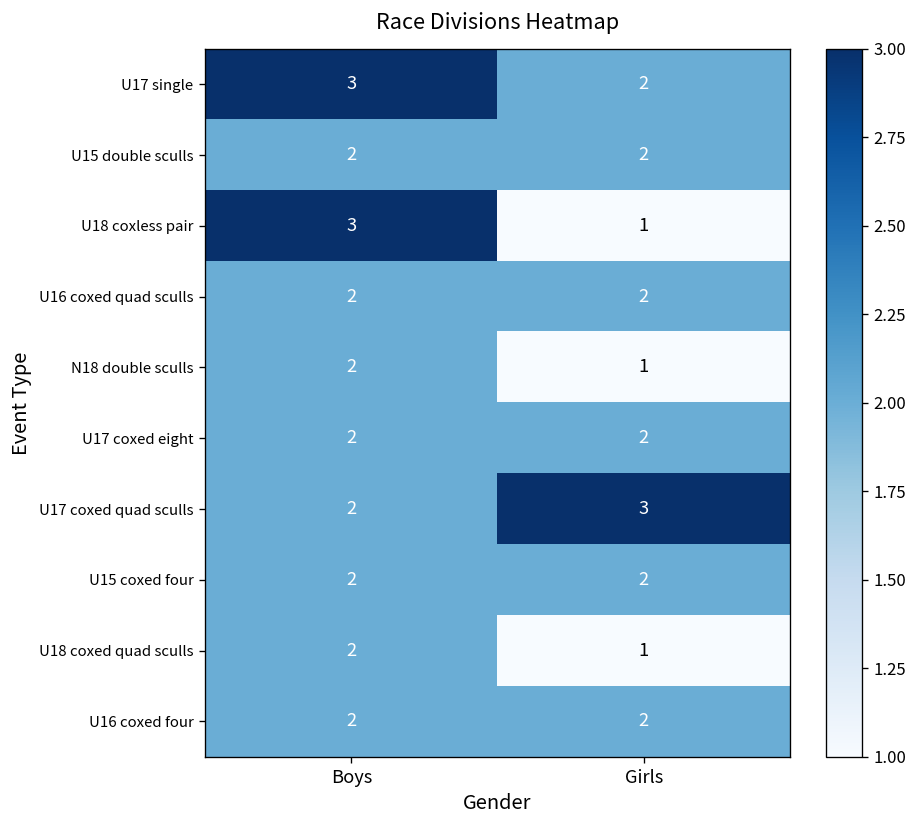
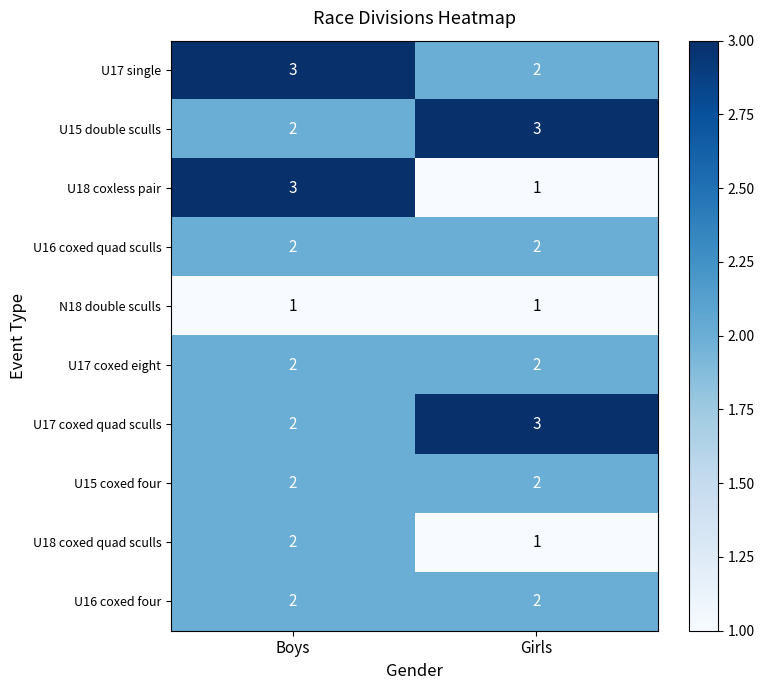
  {
    "U17 single": {
      "Boys": 3,
      "Girls": 2
    },
    "U15 double sculls": {
      "Boys": 2,
-     "Girls": 2
+     "Girls": 3
    },
    "U18 coxless pair": {
      "Boys": 3,
      "Girls": 1
    },
    "U16 coxed quad sculls": {
      "Boys": 2,
      "Girls": 2
    },
    "N18 double sculls": {
-     "Boys": 2,
+     "Boys": 1,
      "Girls": 1
    },
    "U17 coxed eight": {
      "Boys": 2,
      "Girls": 2
    },
    "U17 coxed quad sculls": {
      "Boys": 2,
      "Girls": 3
    },
    "U15 coxed four": {
      "Boys": 2,
      "Girls": 2
    },
    "U18 coxed quad sculls": {
      "Boys": 2,
      "Girls": 1
    },
    "U16 coxed four": {
      "Boys": 2,
      "Girls": 2
    }
  }
